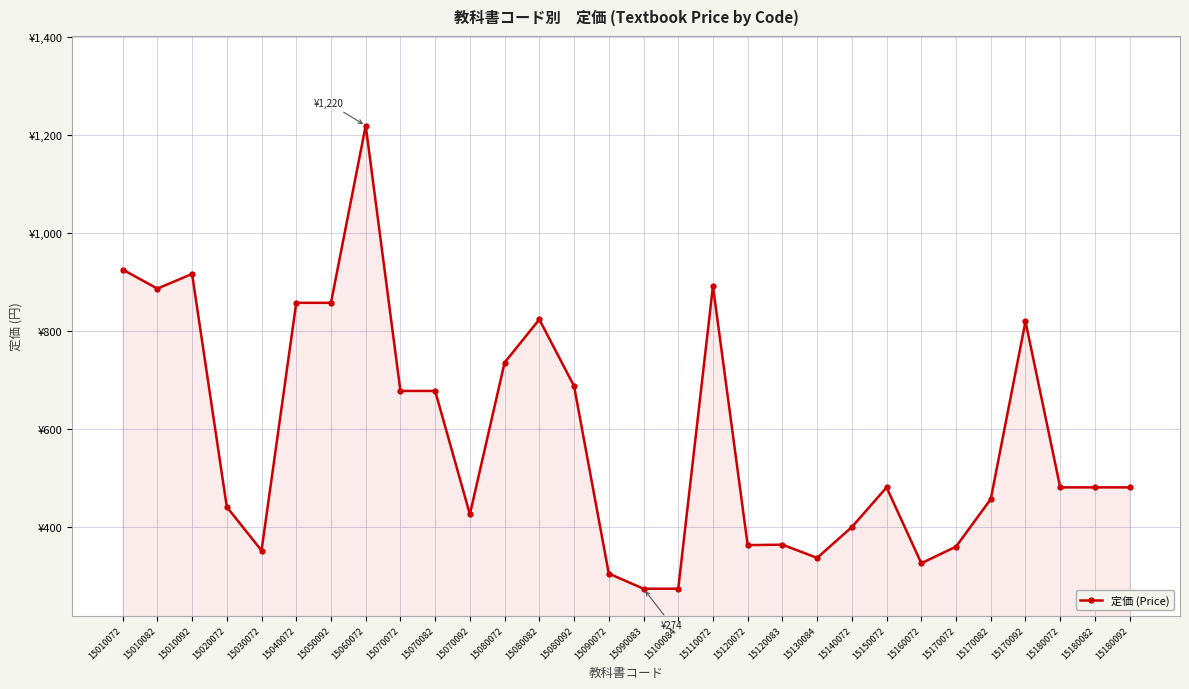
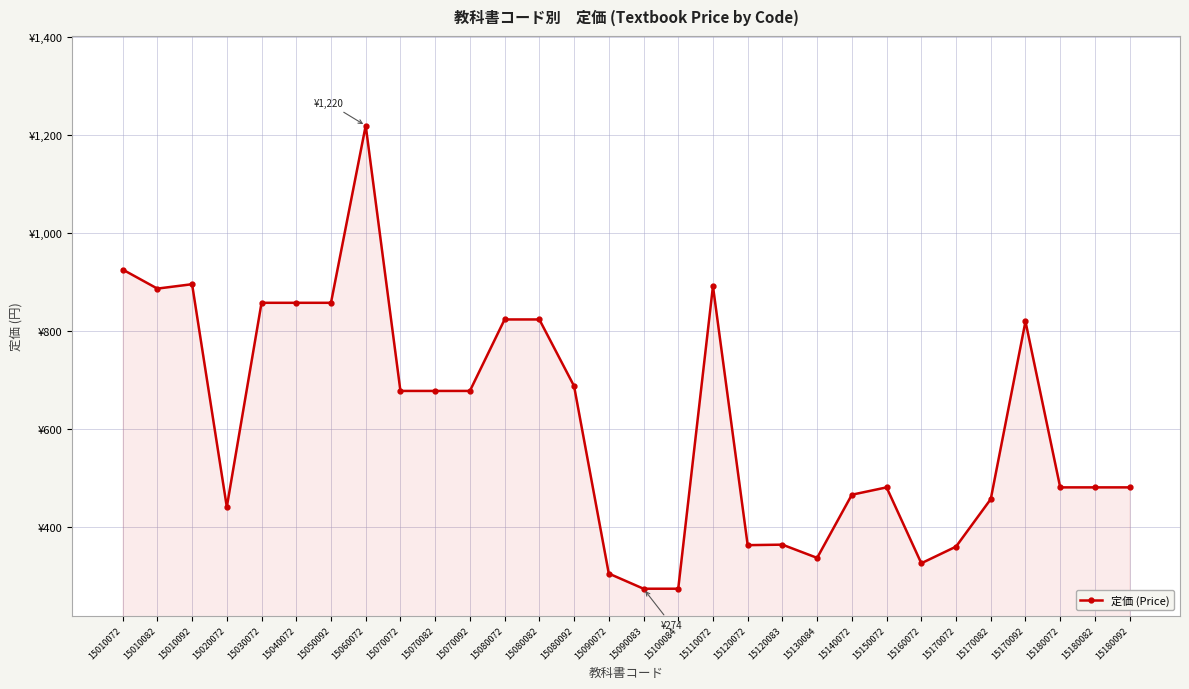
  {
    "15010072": "¥930",
    "15010082": "¥890",
-   "15010092": "¥920",
+   "15010092": "¥900",
    "15020072": "¥440",
-   "15030072": "¥350",
+   "15030072": "¥860",
    "15040072": "¥860",
    "15050092": "¥860",
    "15070072": "¥680",
    "15070082": "¥680",
-   "15070092": "¥430",
-   "15080072": "¥740",
+   "15070092": "¥680",
+   "15080072": "¥820",
    "15080082": "¥820",
    "15080092": "¥690",
    "15090072": "¥310",
    "15110072": "¥890",
    "15120072": "¥360",
    "15120083": "¥360",
    "15130084": "¥340",
-   "15140072": "¥400",
+   "15140072": "¥470",
    "15150072": "¥480",
    "15160072": "¥330",
    "15170072": "¥360",
    "15170082": "¥460",
    "15170092": "¥820",
    "15180072": "¥480",
    "15180082": "¥480",
    "15180092": "¥480"
  }
